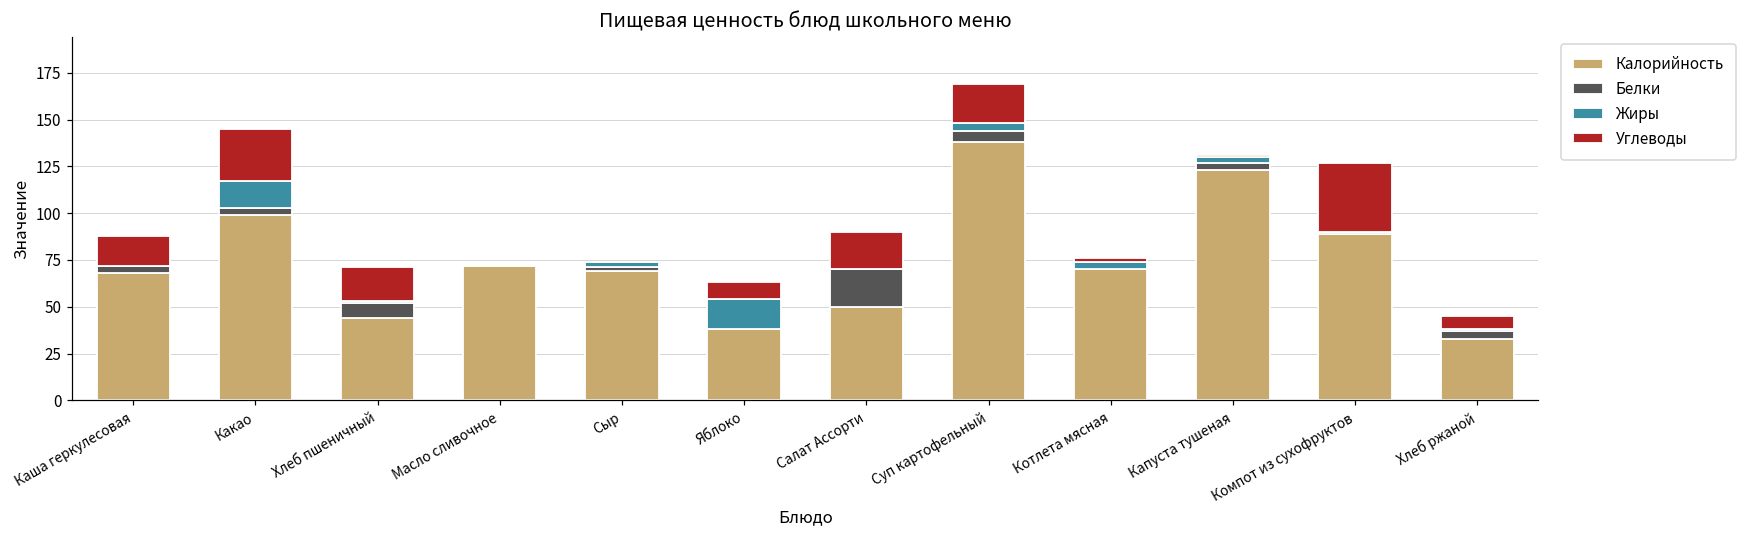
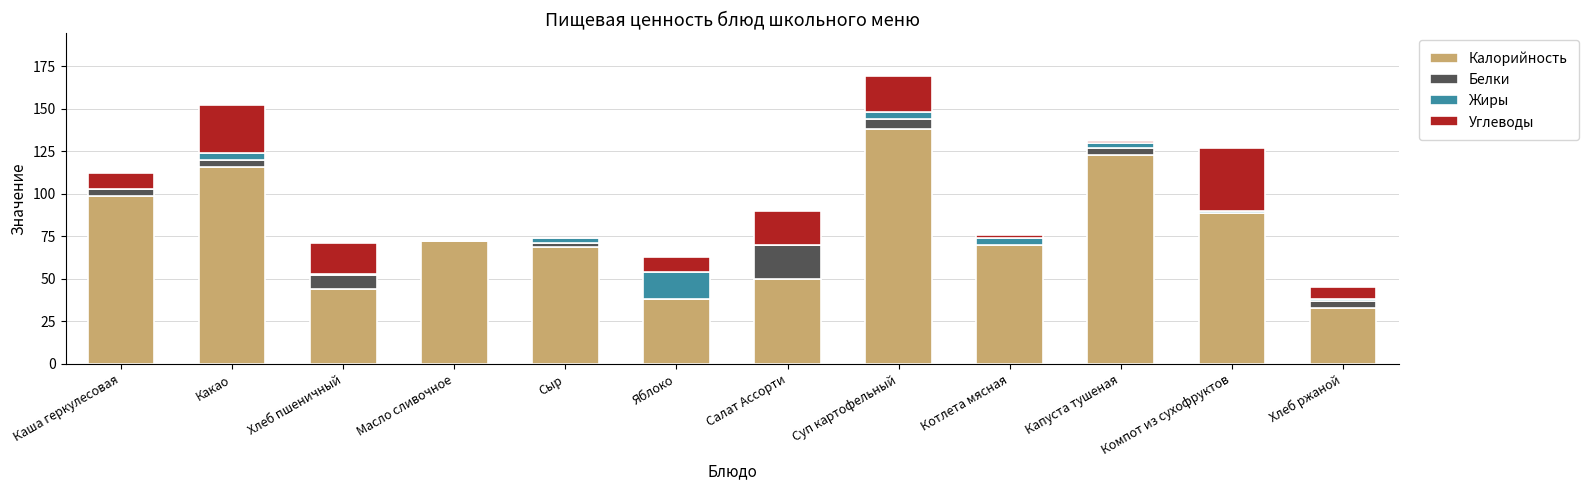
  {
    "Калорийность": {
-     "Каша геркулесовая": 68,
-     "Какао": 99,
+     "Каша геркулесовая": 99,
+     "Какао": 116,
      "Хлеб пшеничный": 44,
      "Масло сливочное": 72,
      "Сыр": 69,
      "Яблоко": 38,
      "Салат Ассорти": 50,
      "Суп картофельный": 138,
      "Котлета мясная": 70,
      "Капуста тушеная": 123,
      "Компот из сухофруктов": 89,
      "Хлеб ржаной": 33
    },
    "Белки": {
      "Каша геркулесовая": 4,
      "Какао": 4,
      "Хлеб пшеничный": 8,
      "Масло сливочное": 0,
      "Сыр": 2,
      "Яблоко": 0,
      "Салат Ассорти": 20,
      "Суп картофельный": 6,
      "Котлета мясная": 0,
      "Капуста тушеная": 4,
      "Компот из сухофруктов": 0,
      "Хлеб ржаной": 4
    },
    "Жиры": {
      "Каша геркулесовая": 0,
-     "Какао": 14,
+     "Какао": 4,
      "Масло сливочное": 0,
      "Сыр": 3,
      "Яблоко": 16,
      "Салат Ассорти": 0,
      "Суп картофельный": 4,
      "Котлета мясная": 4,
      "Капуста тушеная": 3
    },
    "Углеводы": {
-     "Каша геркулесовая": 16,
+     "Каша геркулесовая": 9,
      "Какао": 28,
      "Хлеб пшеничный": 18,
      "Масло сливочное": 0,
      "Сыр": 0,
      "Яблоко": 9,
      "Салат Ассорти": 20,
      "Суп картофельный": 21,
      "Котлета мясная": 2,
      "Компот из сухофруктов": 37,
      "Хлеб ржаной": 7
    }
  }
